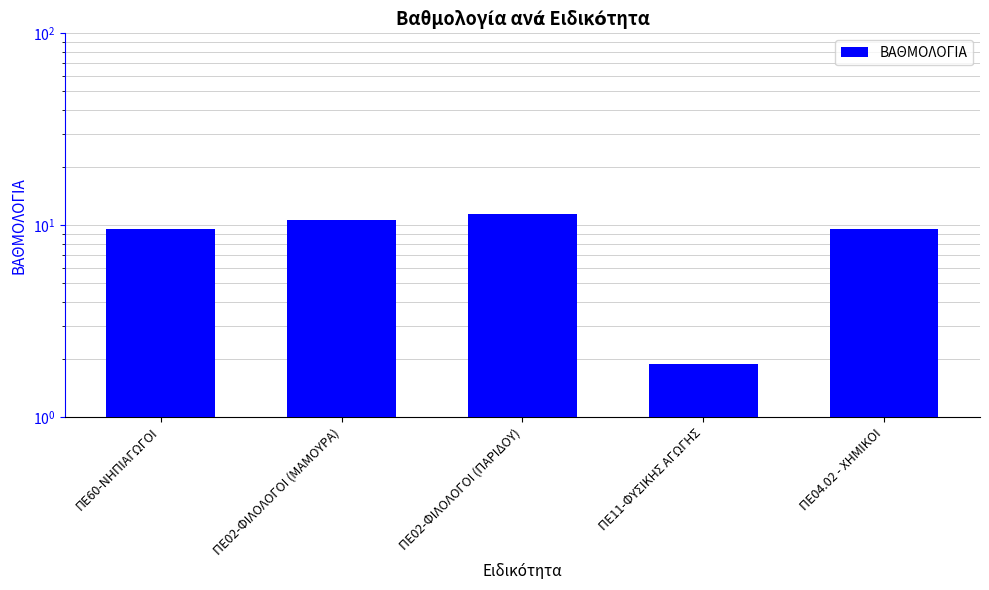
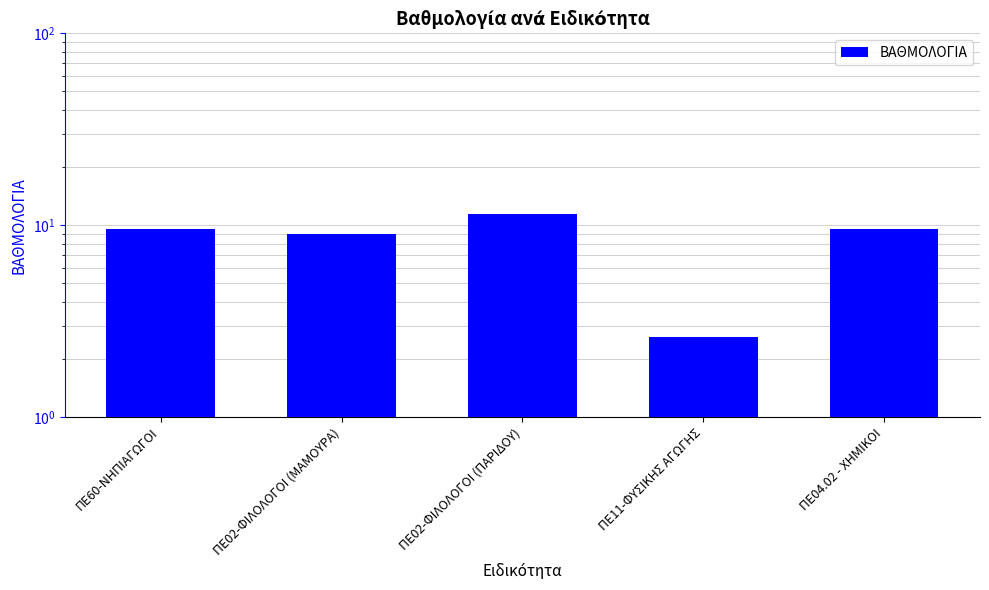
  {
    "ΠΕ60-ΝΗΠΙΑΓΩΓΟΙ": 10,
-   "ΠΕ02-ΦΙΛΟΛΟΓΟΙ (ΜΑΜΟΥΡΑ)": 11,
+   "ΠΕ02-ΦΙΛΟΛΟΓΟΙ (ΜΑΜΟΥΡΑ)": 9,
    "ΠΕ02-ΦΙΛΟΛΟΓΟΙ (ΠΑΡΙΔΟΥ)": 11,
-   "ΠΕ11-ΦΥΣΙΚΗΣ ΑΓΩΓΗΣ": 1.9,
+   "ΠΕ11-ΦΥΣΙΚΗΣ ΑΓΩΓΗΣ": 2.6,
    "ΠΕ04.02 - ΧΗΜΙΚΟΙ": 10
  }
